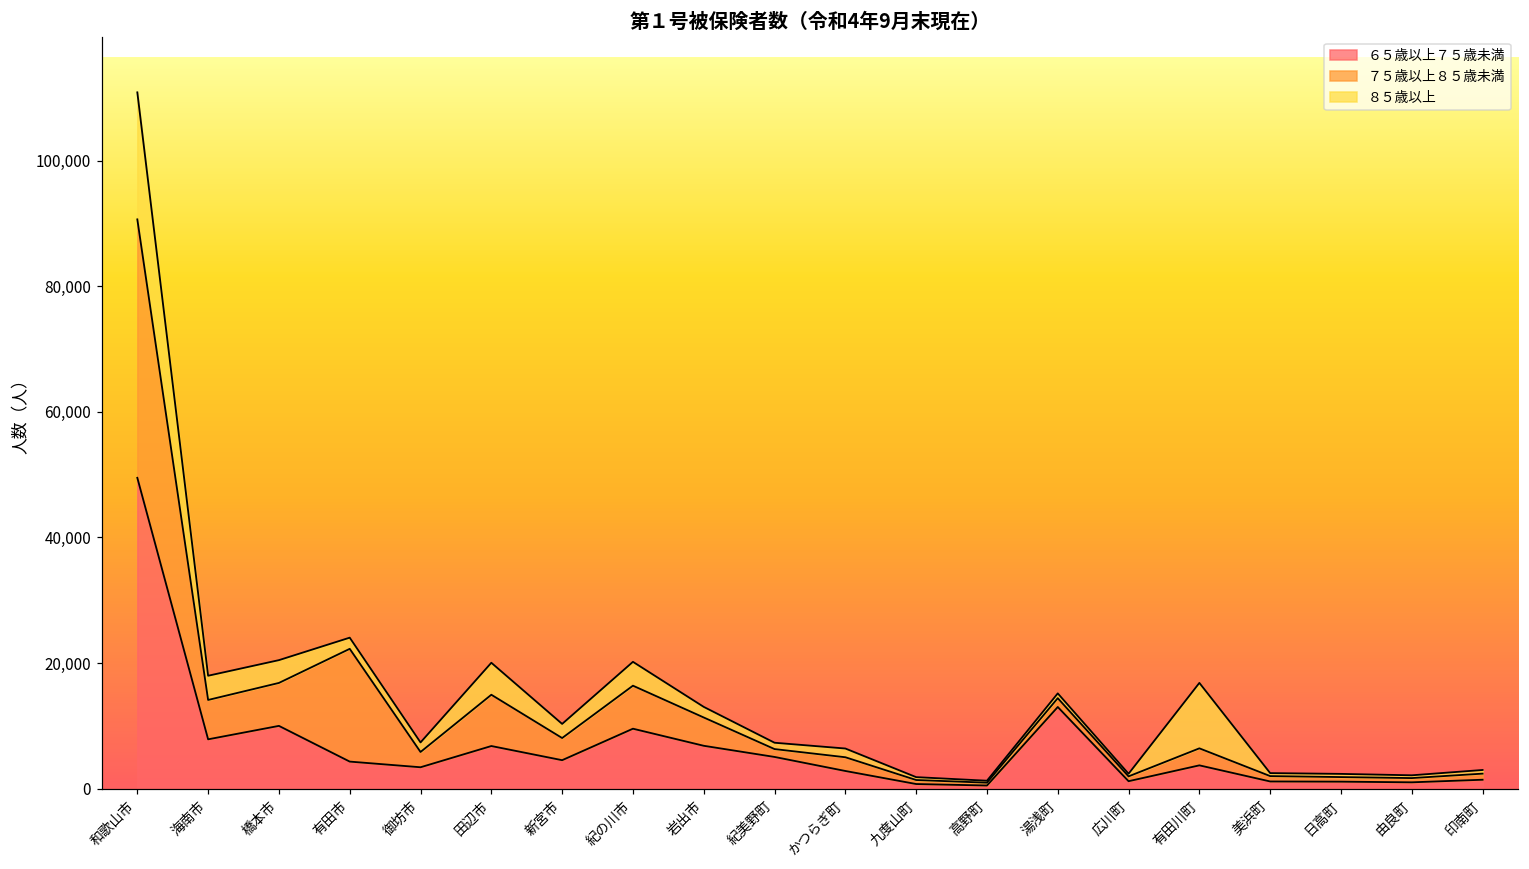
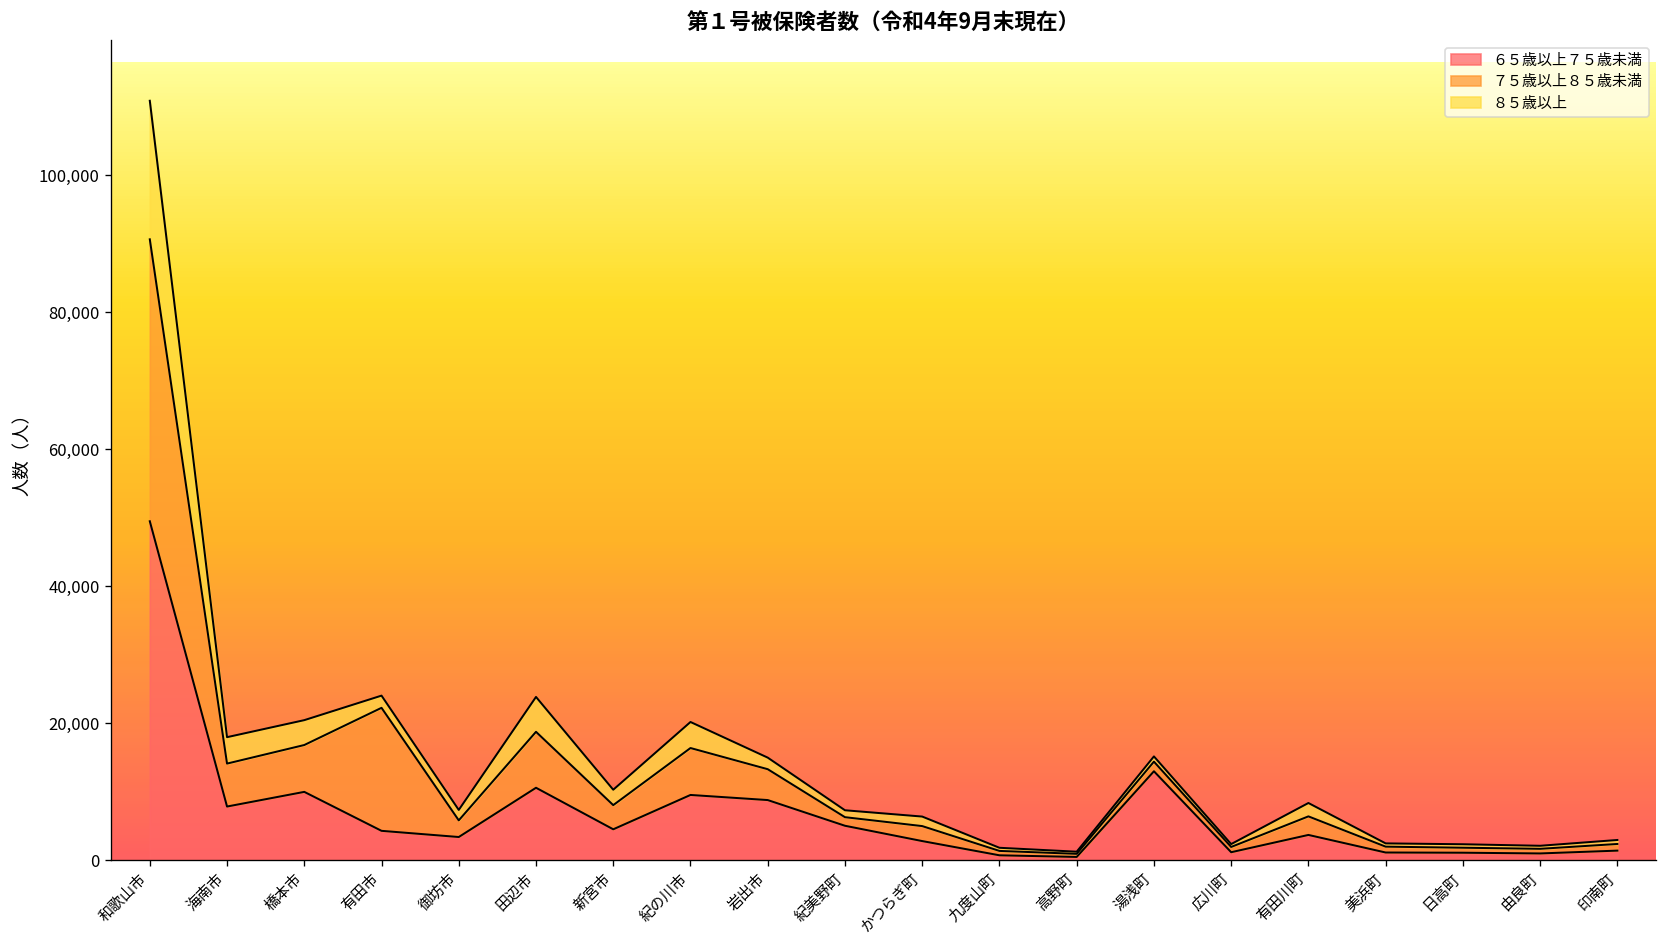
  {
    "６５歳以上７５歳未満": {
      "和歌山市": "49,000",
      "海南市": "8,000",
      "橋本市": "10,000",
      "有田市": "4,000",
      "御坊市": "3,000",
-     "田辺市": "7,000",
+     "田辺市": "11,000",
      "新宮市": "5,000",
      "紀の川市": "10,000",
-     "岩出市": "7,000",
+     "岩出市": "9,000",
      "紀美野町": "5,000",
      "かつらぎ町": "3,000",
      "九度山町": "1,000",
      "高野町": "0",
      "湯浅町": "13,000",
      "広川町": "1,000",
      "有田川町": "4,000",
      "美浜町": "1,000",
      "日高町": "1,000",
      "由良町": "1,000",
      "印南町": "1,000"
    },
    "７５歳以上８５歳未満": {
      "和歌山市": "41,000",
      "海南市": "6,000",
      "橋本市": "7,000",
      "有田市": "18,000",
      "御坊市": "2,000",
      "田辺市": "8,000",
      "新宮市": "4,000",
      "紀の川市": "7,000",
      "岩出市": "5,000",
      "紀美野町": "1,000",
      "かつらぎ町": "2,000",
      "九度山町": "1,000",
      "湯浅町": "1,000",
      "有田川町": "3,000",
      "美浜町": "1,000",
      "日高町": "1,000",
      "印南町": "1,000"
    },
    "８５歳以上": {
      "和歌山市": "20,000",
      "海南市": "4,000",
      "橋本市": "4,000",
      "有田市": "2,000",
      "御坊市": "2,000",
      "田辺市": "5,000",
      "新宮市": "2,000",
      "紀の川市": "4,000",
      "岩出市": "2,000",
      "紀美野町": "1,000",
      "かつらぎ町": "1,000",
      "九度山町": "0",
      "湯浅町": "1,000",
-     "有田川町": "10,000",
+     "有田川町": "2,000",
      "美浜町": "0",
      "日高町": "1,000",
      "印南町": "1,000"
    }
  }
